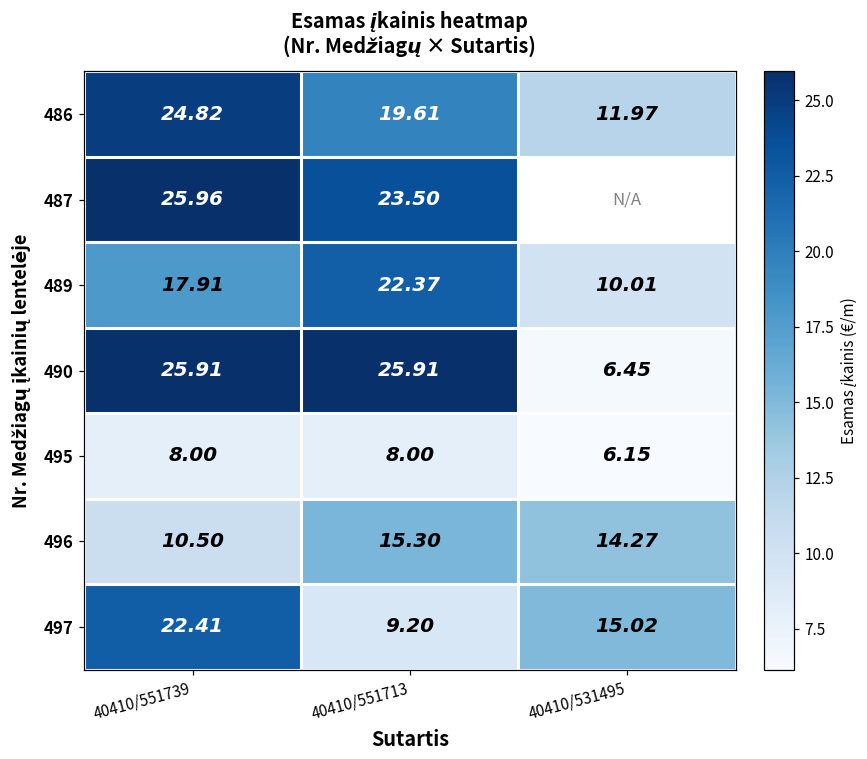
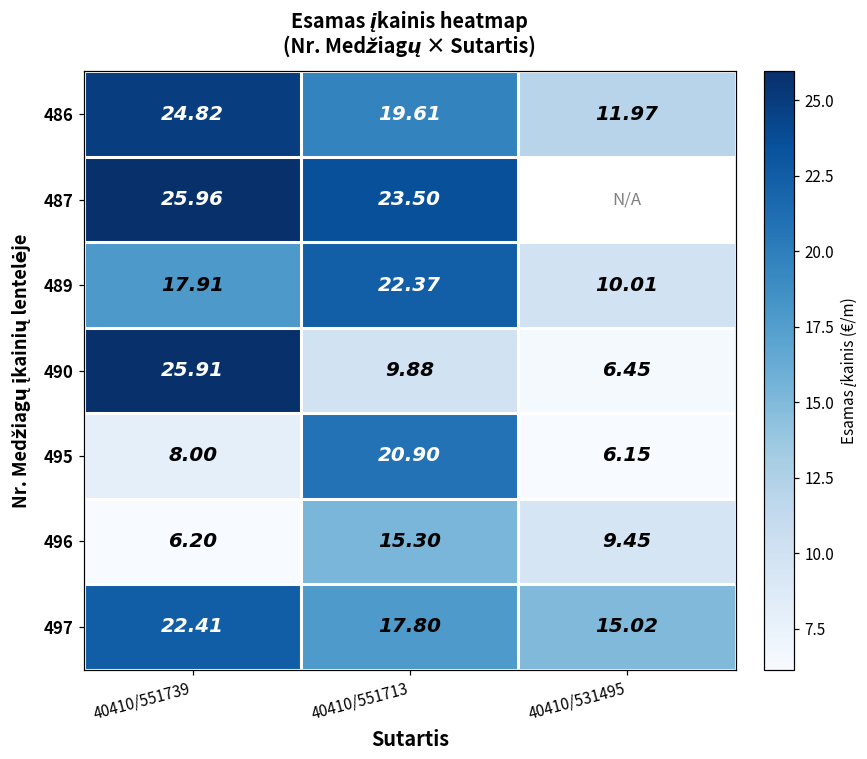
  {
    "486": {
      "40410/551739": 24.82,
      "40410/551713": 19.61,
      "40410/531495": 11.97
    },
    "487": {
      "40410/551739": 25.96,
      "40410/551713": 23.50
    },
    "489": {
      "40410/551739": 17.91,
      "40410/551713": 22.37,
      "40410/531495": 10.01
    },
    "490": {
      "40410/551739": 25.91,
-     "40410/551713": 25.91,
+     "40410/551713": 9.88,
      "40410/531495": 6.45
    },
    "495": {
      "40410/551739": 8.00,
-     "40410/551713": 8.00,
+     "40410/551713": 20.90,
      "40410/531495": 6.15
    },
    "496": {
-     "40410/551739": 10.50,
+     "40410/551739": 6.20,
      "40410/551713": 15.30,
-     "40410/531495": 14.27
+     "40410/531495": 9.45
    },
    "497": {
      "40410/551739": 22.41,
-     "40410/551713": 9.20,
+     "40410/551713": 17.80,
      "40410/531495": 15.02
    }
  }
